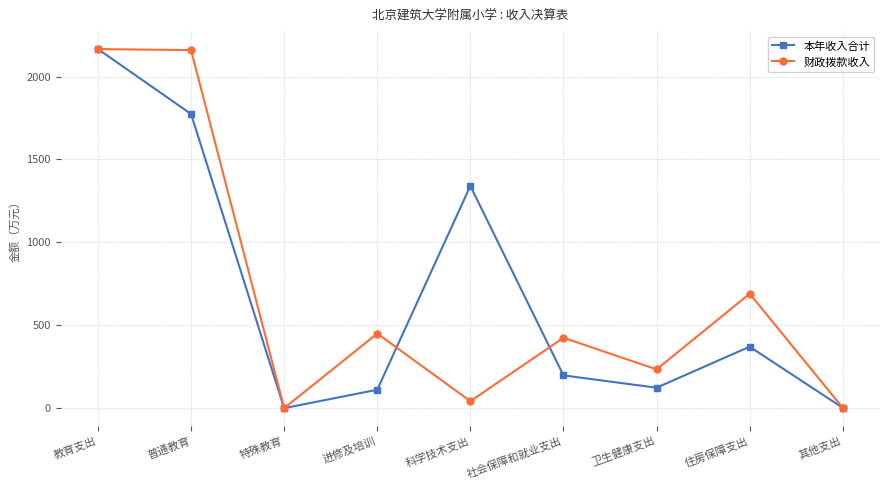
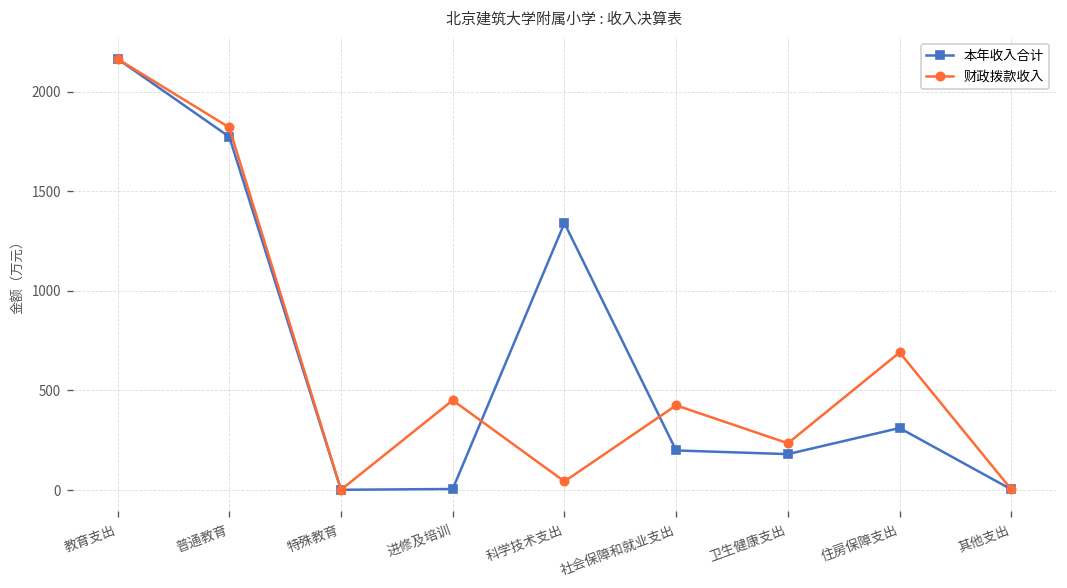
  {
    "本年收入合计": {
      "普通教育": 1770,
-     "进修及培训": 110,
+     "进修及培训": 10,
      "科学技术支出": 1340,
      "社会保障和就业支出": 200,
-     "卫生健康支出": 120,
-     "住房保障支出": 370
+     "卫生健康支出": 180,
+     "住房保障支出": 310
    },
    "财政拨款收入": {
-     "普通教育": 2160,
+     "普通教育": 1820,
      "进修及培训": 450,
      "科学技术支出": 40,
      "社会保障和就业支出": 430,
      "卫生健康支出": 230,
      "住房保障支出": 690
    }
  }
